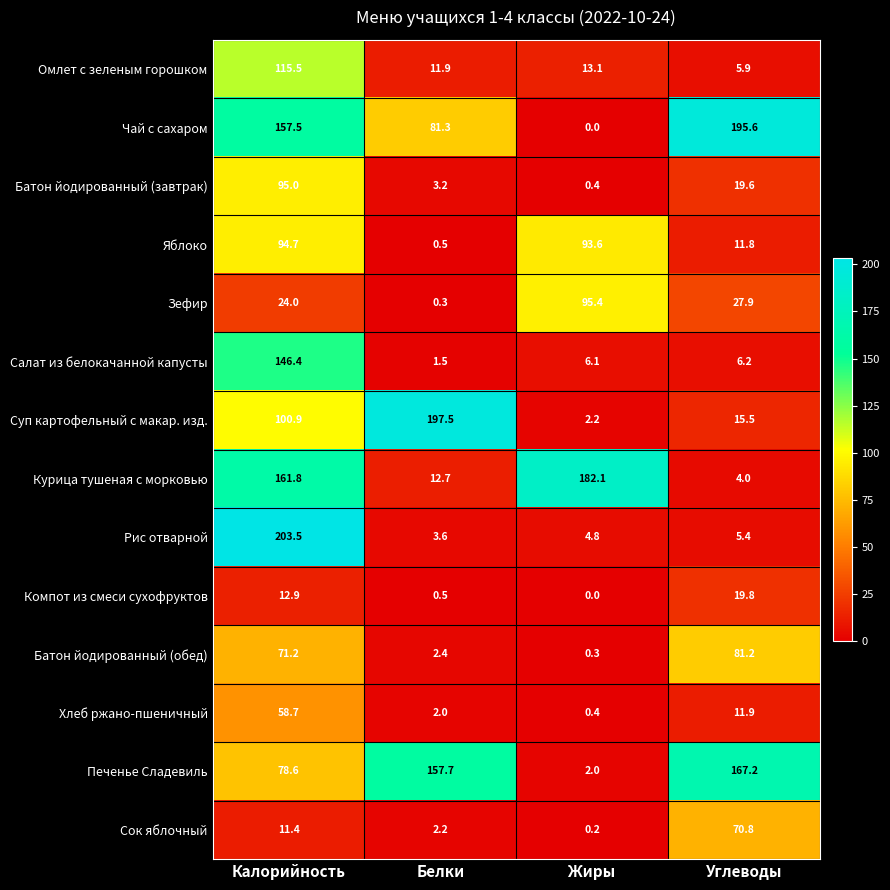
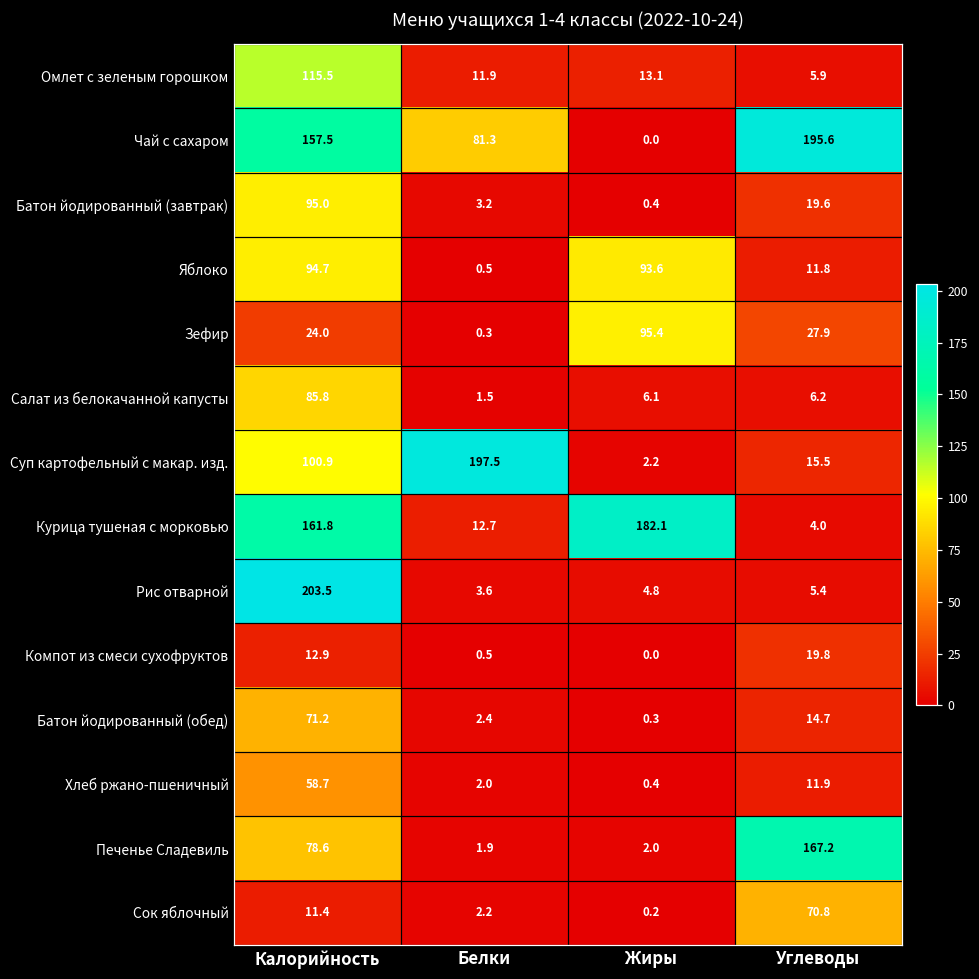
  {
    "Омлет с зеленым горошком": {
      "Калорийность": 115.5,
      "Белки": 11.9,
      "Жиры": 13.1,
      "Углеводы": 5.9
    },
    "Чай с сахаром": {
      "Калорийность": 157.5,
      "Белки": 81.3,
      "Жиры": 0.0,
      "Углеводы": 195.6
    },
    "Батон йодированный (завтрак)": {
      "Калорийность": 95.0,
      "Белки": 3.2,
      "Жиры": 0.4,
      "Углеводы": 19.6
    },
    "Яблоко": {
      "Калорийность": 94.7,
      "Белки": 0.5,
      "Жиры": 93.6,
      "Углеводы": 11.8
    },
    "Зефир": {
      "Калорийность": 24.0,
      "Белки": 0.3,
      "Жиры": 95.4,
      "Углеводы": 27.9
    },
    "Салат из белокачанной капусты": {
-     "Калорийность": 146.4,
+     "Калорийность": 85.8,
      "Белки": 1.5,
      "Жиры": 6.1,
      "Углеводы": 6.2
    },
    "Суп картофельный с макар. изд.": {
      "Калорийность": 100.9,
      "Белки": 197.5,
      "Жиры": 2.2,
      "Углеводы": 15.5
    },
    "Курица тушеная с морковью": {
      "Калорийность": 161.8,
      "Белки": 12.7,
      "Жиры": 182.1,
      "Углеводы": 4.0
    },
    "Рис отварной": {
      "Калорийность": 203.5,
      "Белки": 3.6,
      "Жиры": 4.8,
      "Углеводы": 5.4
    },
    "Компот из смеси сухофруктов": {
      "Калорийность": 12.9,
      "Белки": 0.5,
      "Жиры": 0.0,
      "Углеводы": 19.8
    },
    "Батон йодированный (обед)": {
      "Калорийность": 71.2,
      "Белки": 2.4,
      "Жиры": 0.3,
-     "Углеводы": 81.2
+     "Углеводы": 14.7
    },
    "Хлеб ржано-пшеничный": {
      "Калорийность": 58.7,
      "Белки": 2.0,
      "Жиры": 0.4,
      "Углеводы": 11.9
    },
    "Печенье Сладевиль": {
      "Калорийность": 78.6,
-     "Белки": 157.7,
+     "Белки": 1.9,
      "Жиры": 2.0,
      "Углеводы": 167.2
    },
    "Сок яблочный": {
      "Калорийность": 11.4,
      "Белки": 2.2,
      "Жиры": 0.2,
      "Углеводы": 70.8
    }
  }
